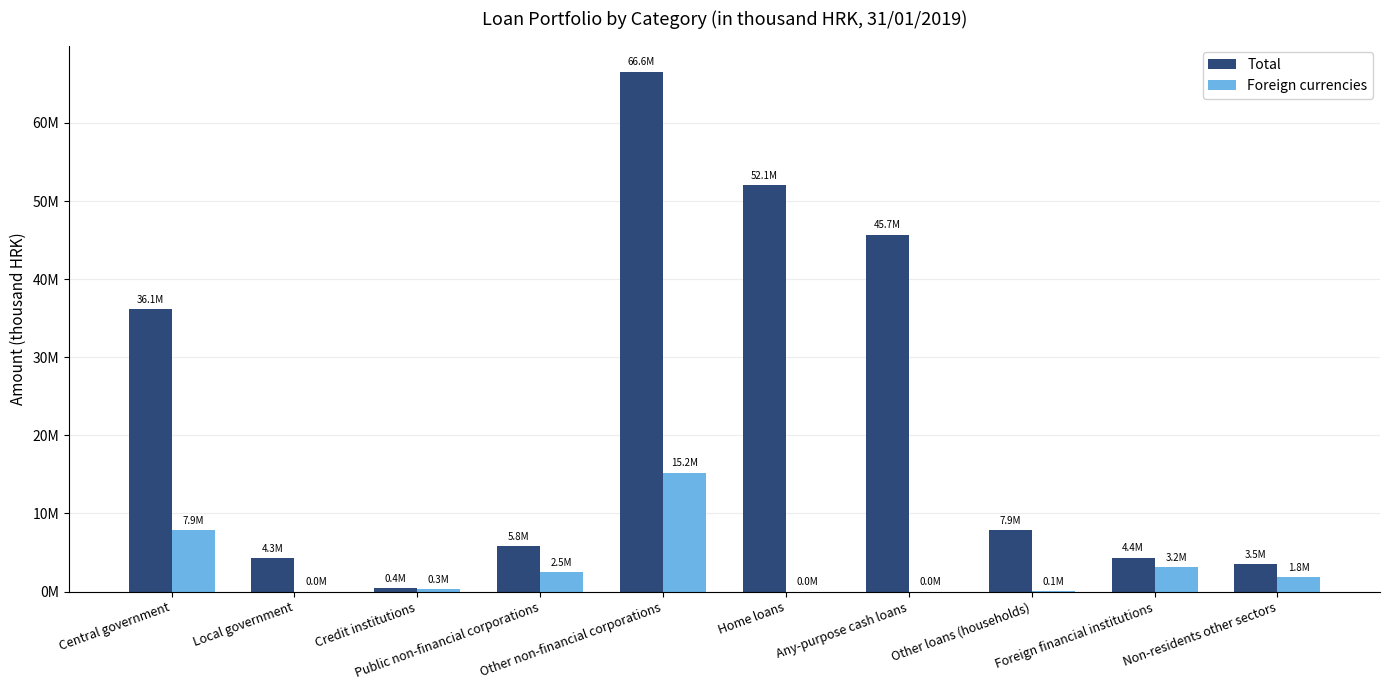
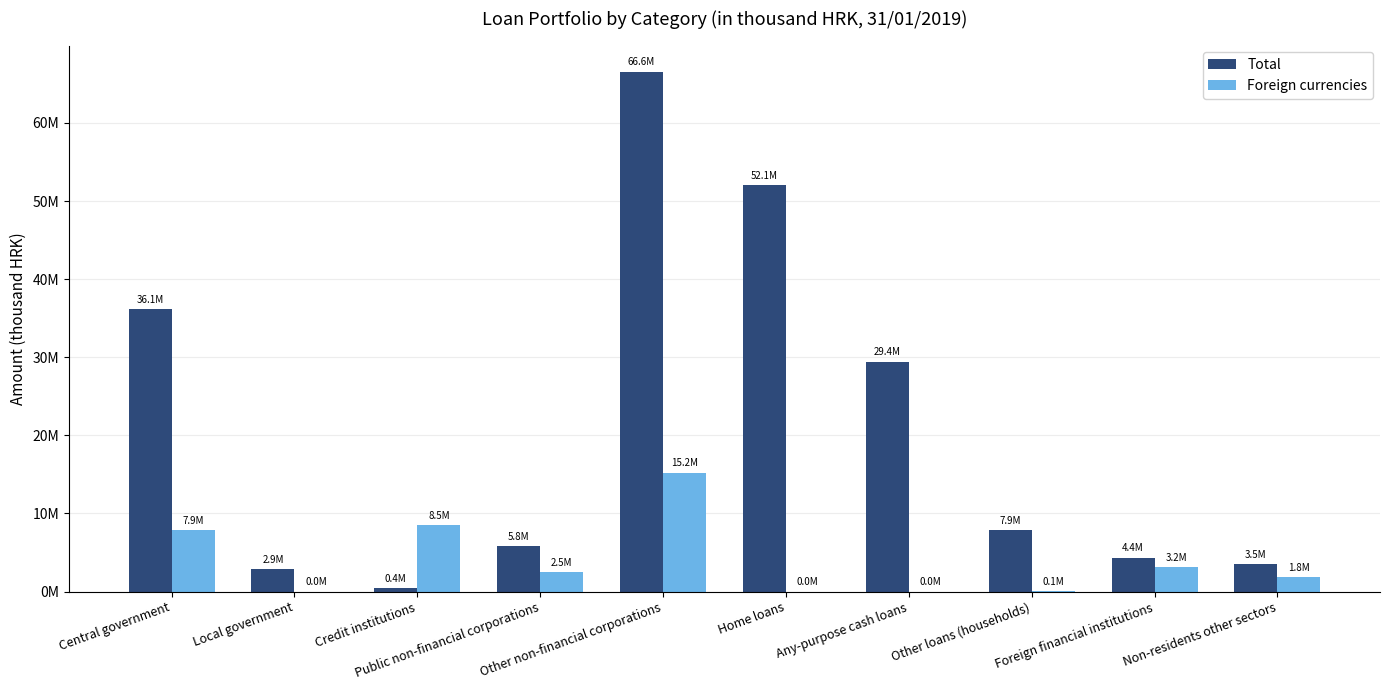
  {
    "Total": {
      "Central government": "36.1M",
-     "Local government": "4.3M",
+     "Local government": "2.9M",
      "Credit institutions": "0.4M",
      "Public non-financial corporations": "5.8M",
      "Other non-financial corporations": "66.6M",
      "Home loans": "52.1M",
-     "Any-purpose cash loans": "45.7M",
+     "Any-purpose cash loans": "29.4M",
      "Other loans (households)": "7.9M",
      "Foreign financial institutions": "4.4M",
      "Non-residents other sectors": "3.5M"
    },
    "Foreign currencies": {
      "Central government": "7.9M",
      "Local government": "0.0M",
-     "Credit institutions": "0.3M",
+     "Credit institutions": "8.5M",
      "Public non-financial corporations": "2.5M",
      "Other non-financial corporations": "15.2M",
      "Other loans (households)": "0.1M",
      "Foreign financial institutions": "3.2M",
      "Non-residents other sectors": "1.8M"
    }
  }
